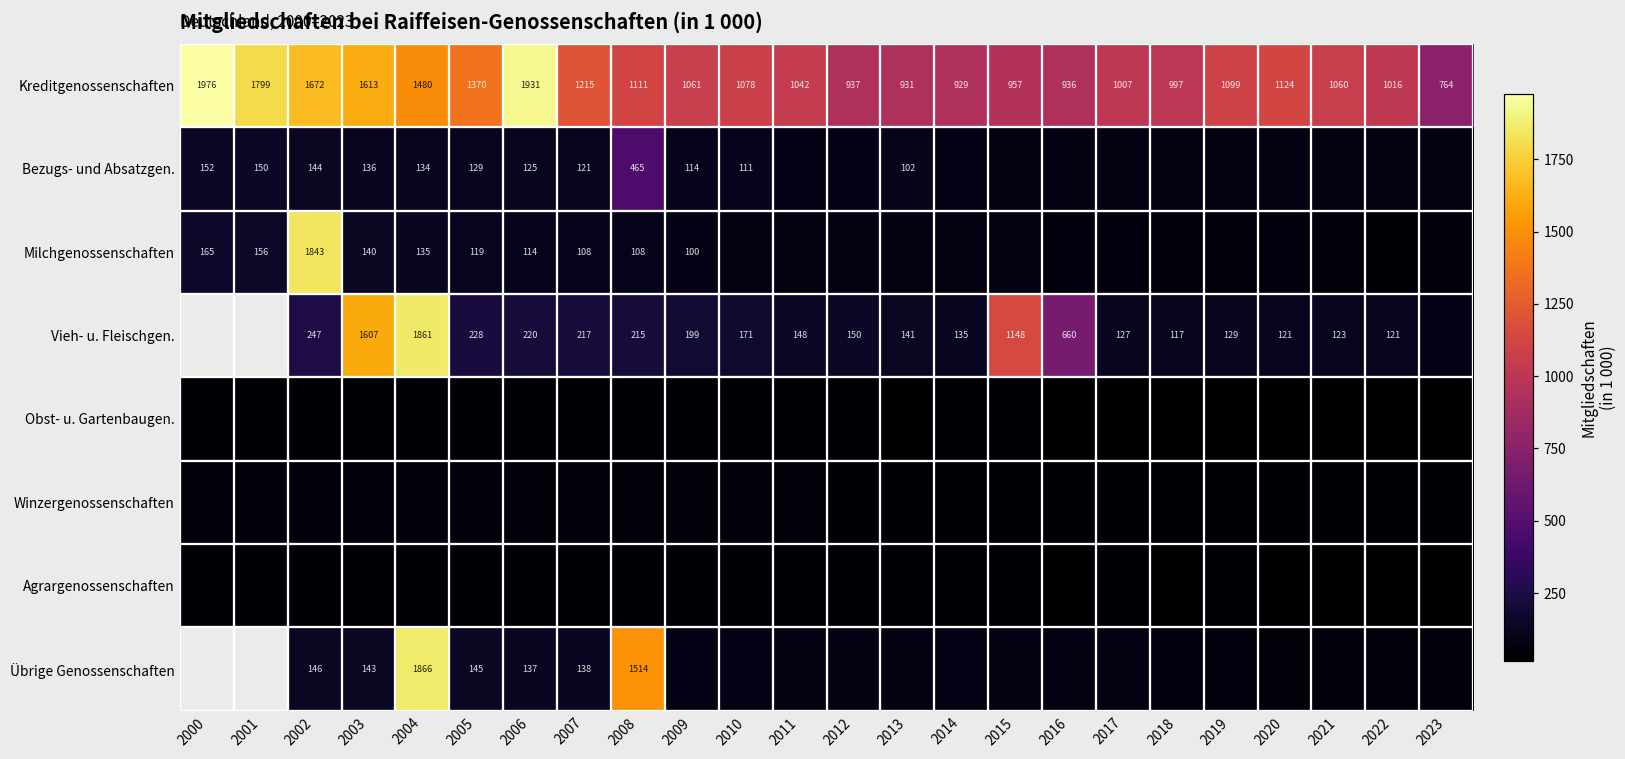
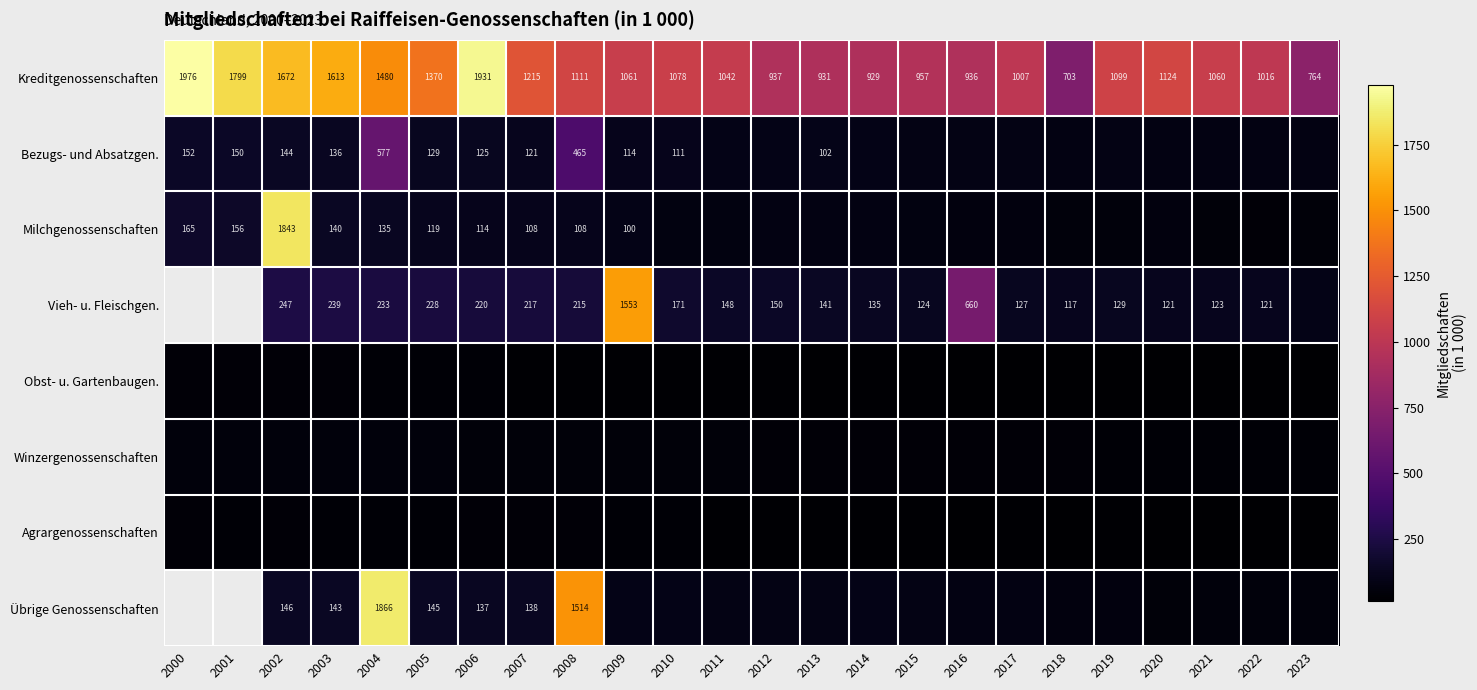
  {
    "Kreditgenossenschaften": {
      "2000": 1976,
      "2001": 1799,
      "2002": 1672,
      "2003": 1613,
      "2004": 1480,
      "2005": 1370,
      "2006": 1931,
      "2007": 1215,
      "2008": 1111,
      "2009": 1061,
      "2010": 1078,
      "2011": 1042,
      "2012": 937,
      "2013": 931,
      "2014": 929,
      "2015": 957,
      "2016": 936,
      "2017": 1007,
-     "2018": 997,
+     "2018": 703,
      "2019": 1099,
      "2020": 1124,
      "2021": 1060,
      "2022": 1016,
      "2023": 764
    },
    "Bezugs- und Absatzgen.": {
      "2000": 152,
      "2001": 150,
      "2002": 144,
      "2003": 136,
-     "2004": 134,
+     "2004": 577,
      "2005": 129,
      "2006": 125,
      "2007": 121,
      "2008": 465,
      "2009": 114,
      "2010": 111,
      "2013": 102
    },
    "Milchgenossenschaften": {
      "2000": 165,
      "2001": 156,
      "2002": 1843,
      "2003": 140,
      "2004": 135,
      "2005": 119,
      "2006": 114,
      "2007": 108,
      "2008": 108,
      "2009": 100
    },
    "Vieh- u. Fleischgen.": {
      "2002": 247,
-     "2003": 1607,
-     "2004": 1861,
+     "2003": 239,
+     "2004": 233,
      "2005": 228,
      "2006": 220,
      "2007": 217,
      "2008": 215,
-     "2009": 199,
+     "2009": 1553,
      "2010": 171,
      "2011": 148,
      "2012": 150,
      "2013": 141,
      "2014": 135,
-     "2015": 1148,
+     "2015": 124,
      "2016": 660,
      "2017": 127,
      "2018": 117,
      "2019": 129,
      "2020": 121,
      "2021": 123,
      "2022": 121
    },
    "Übrige Genossenschaften": {
      "2002": 146,
      "2003": 143,
      "2004": 1866,
      "2005": 145,
      "2006": 137,
      "2007": 138,
      "2008": 1514
    }
  }
